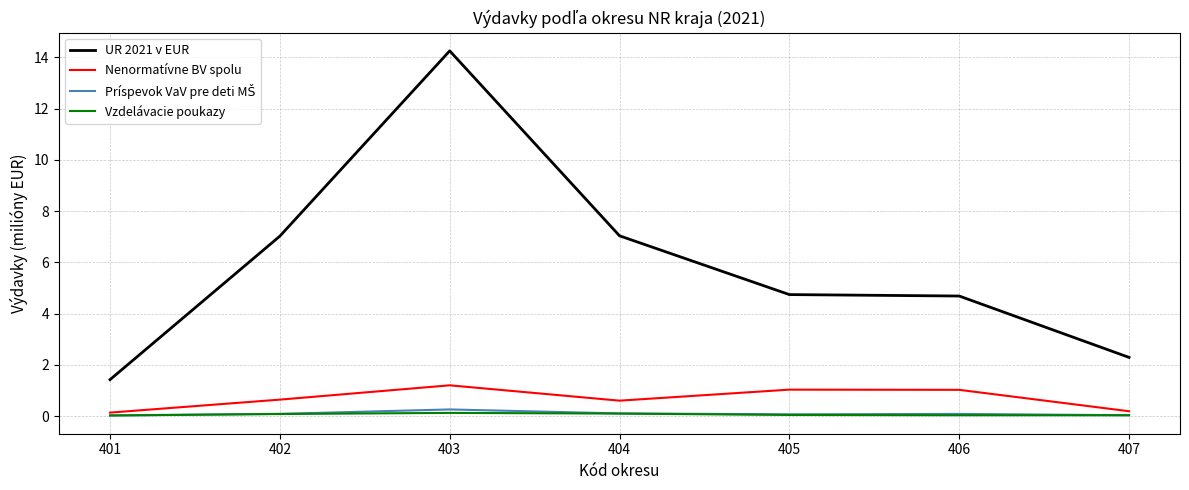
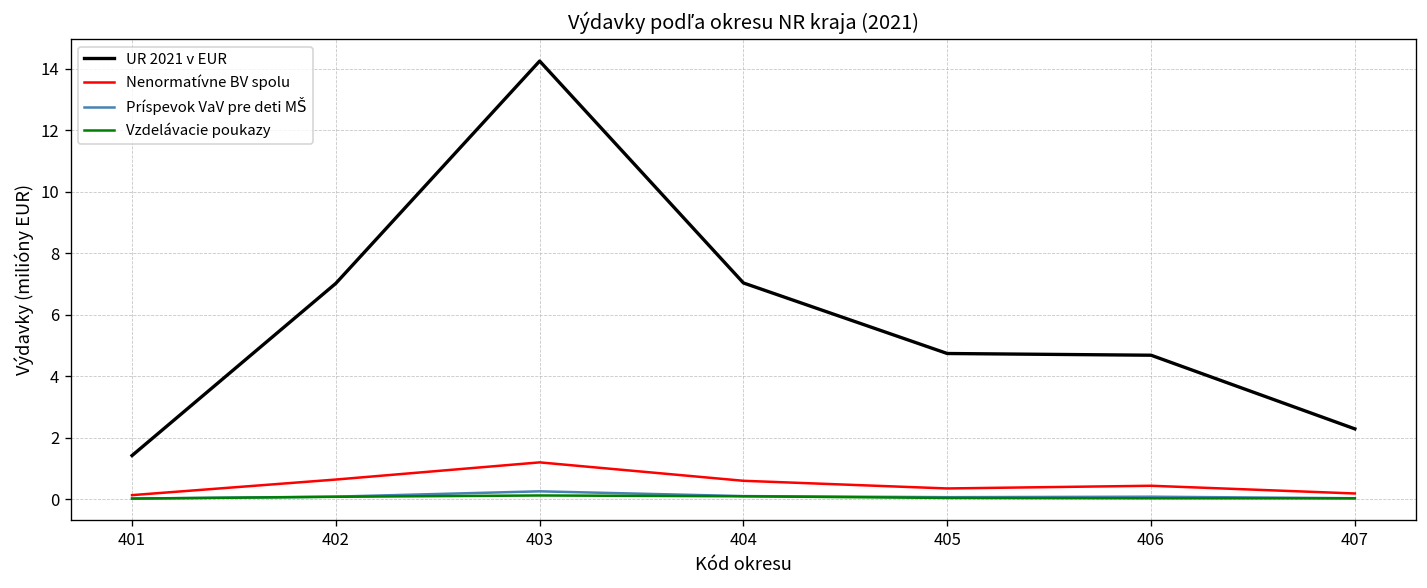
  {
    "UR 2021 v EUR": {
      "401": 1.4,
      "402": 7.0,
      "403": 14.3,
      "404": 7.0,
      "405": 4.7,
      "406": 4.7,
      "407": 2.3
    },
    "Nenormatívne BV spolu": {
      "401": 0.1,
      "402": 0.6,
      "403": 1.2,
      "404": 0.6,
-     "405": 1.0,
-     "406": 1.0,
+     "405": 0.3,
+     "406": 0.4,
      "407": 0.2
    },
    "Príspevok VaV pre deti MŠ": {
      "403": 0.3
    },
    "Vzdelávacie poukazy": {
      "403": 0.1
    }
  }
